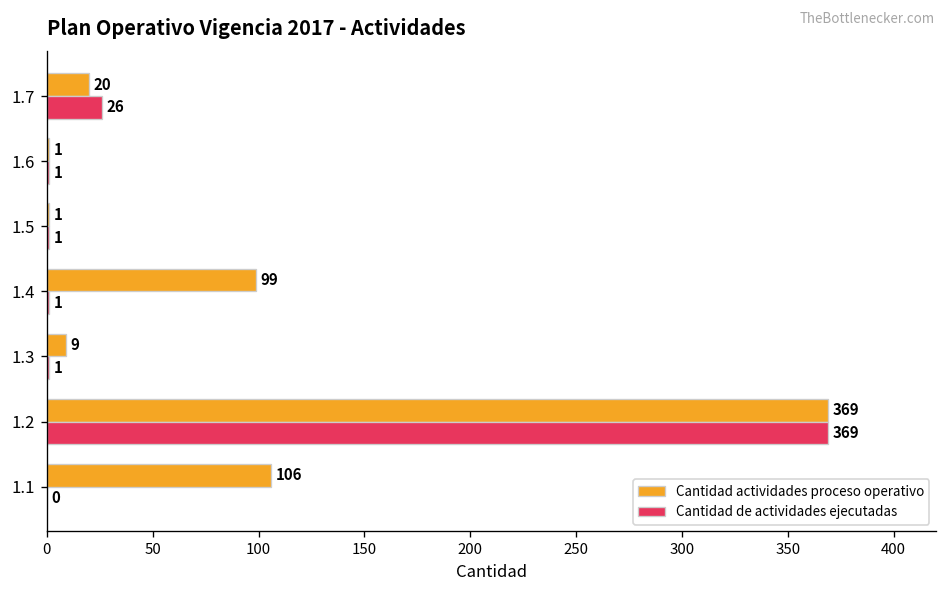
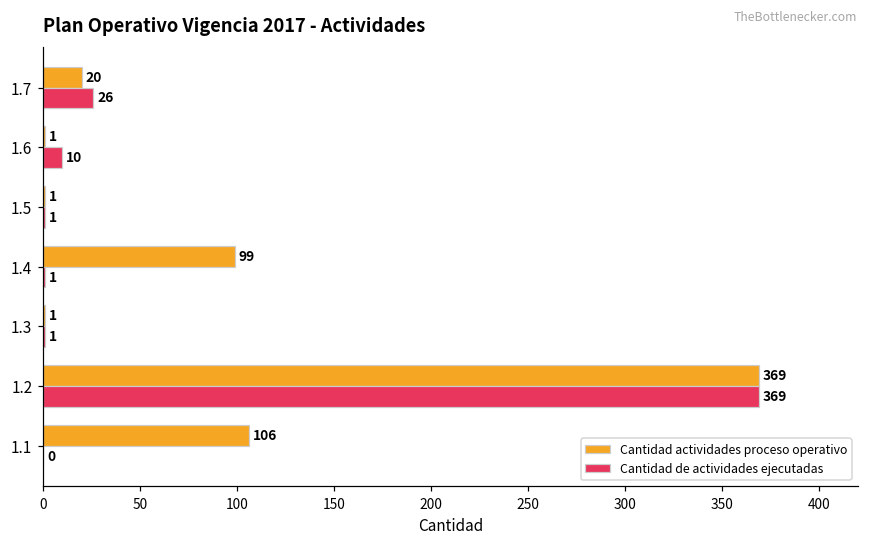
  {
    "Cantidad actividades proceso operativo": {
      "1.7": 20,
      "1.6": 1,
      "1.5": 1,
      "1.4": 99,
-     "1.3": 9,
+     "1.3": 1,
      "1.2": 369,
      "1.1": 106
    },
    "Cantidad de actividades ejecutadas": {
      "1.7": 26,
-     "1.6": 1,
+     "1.6": 10,
      "1.5": 1,
      "1.4": 1,
      "1.3": 1,
      "1.2": 369,
      "1.1": 0
    }
  }
